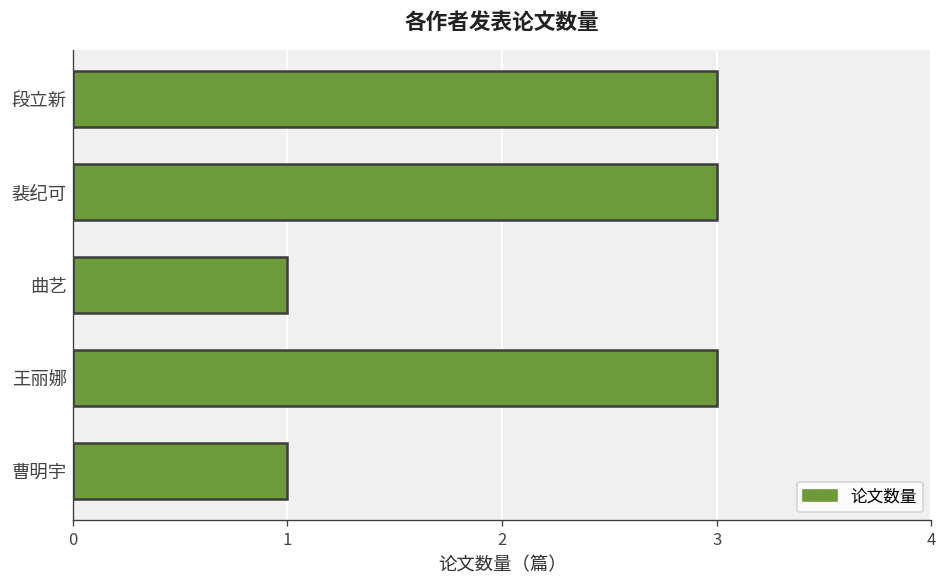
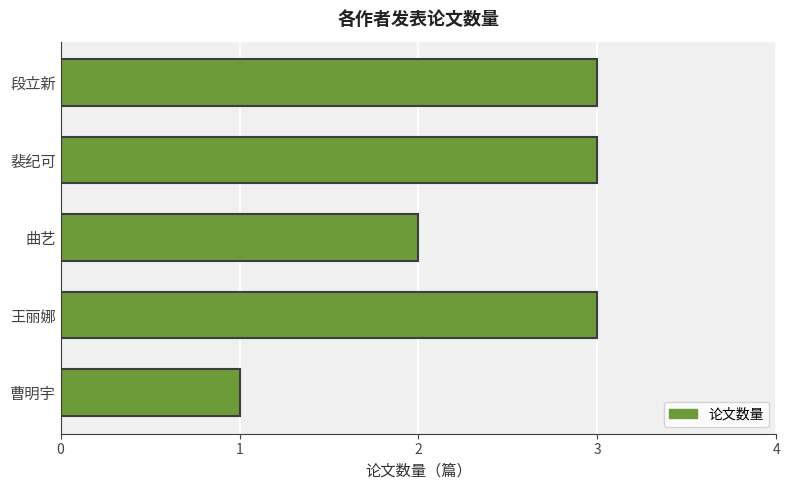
  {
    "段立新": 3,
    "裴纪可": 3,
-   "曲艺": 1,
+   "曲艺": 2,
    "王丽娜": 3,
    "曹明宇": 1
  }
